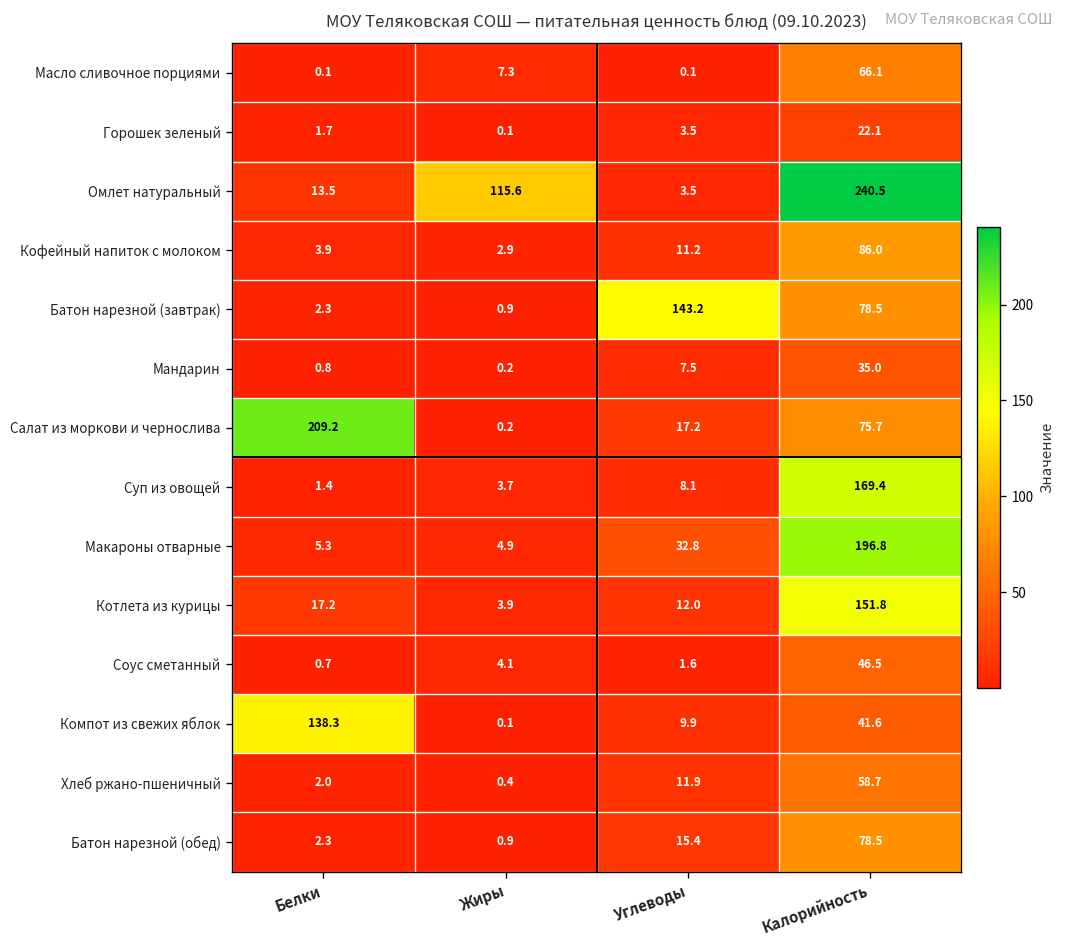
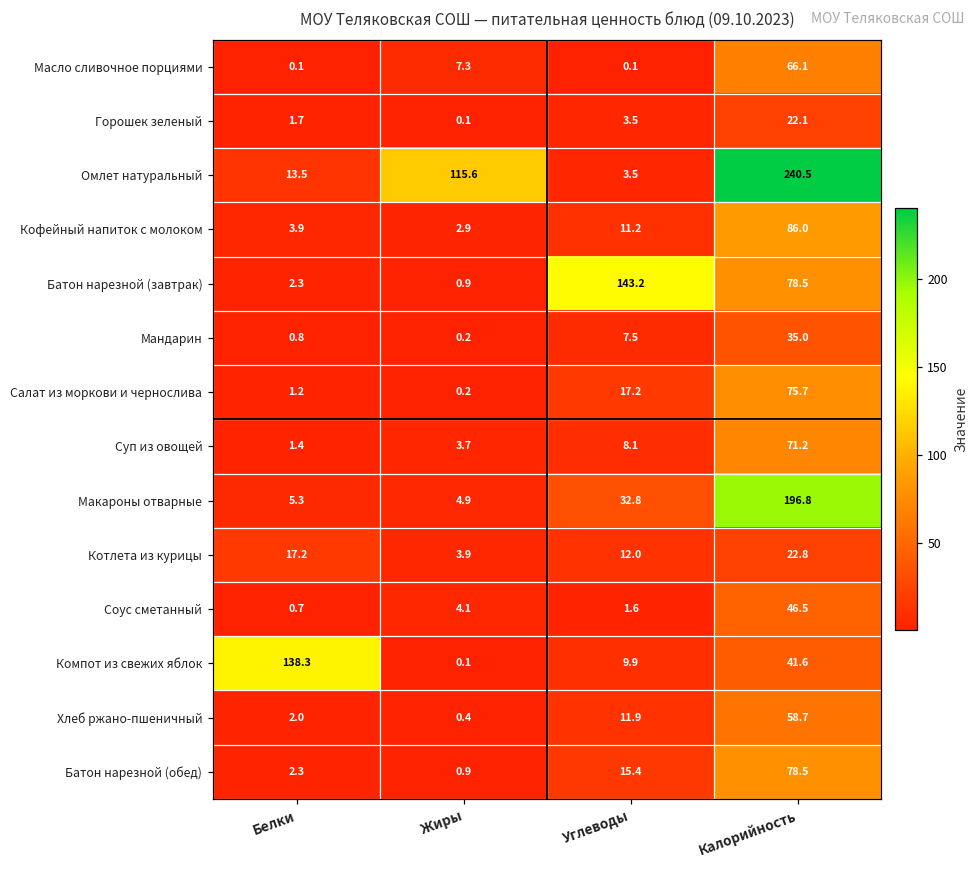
  {
    "Масло сливочное порциями": {
      "Белки": 0.1,
      "Жиры": 7.3,
      "Углеводы": 0.1,
      "Калорийность": 66.1
    },
    "Горошек зеленый": {
      "Белки": 1.7,
      "Жиры": 0.1,
      "Углеводы": 3.5,
      "Калорийность": 22.1
    },
    "Омлет натуральный": {
      "Белки": 13.5,
      "Жиры": 115.6,
      "Углеводы": 3.5,
      "Калорийность": 240.5
    },
    "Кофейный напиток с молоком": {
      "Белки": 3.9,
      "Жиры": 2.9,
      "Углеводы": 11.2,
      "Калорийность": 86.0
    },
    "Батон нарезной (завтрак)": {
      "Белки": 2.3,
      "Жиры": 0.9,
      "Углеводы": 143.2,
      "Калорийность": 78.5
    },
    "Мандарин": {
      "Белки": 0.8,
      "Жиры": 0.2,
      "Углеводы": 7.5,
      "Калорийность": 35.0
    },
    "Салат из моркови и чернослива": {
-     "Белки": 209.2,
+     "Белки": 1.2,
      "Жиры": 0.2,
      "Углеводы": 17.2,
      "Калорийность": 75.7
    },
    "Суп из овощей": {
      "Белки": 1.4,
      "Жиры": 3.7,
      "Углеводы": 8.1,
-     "Калорийность": 169.4
+     "Калорийность": 71.2
    },
    "Макароны отварные": {
      "Белки": 5.3,
      "Жиры": 4.9,
      "Углеводы": 32.8,
      "Калорийность": 196.8
    },
    "Котлета из курицы": {
      "Белки": 17.2,
      "Жиры": 3.9,
      "Углеводы": 12.0,
-     "Калорийность": 151.8
+     "Калорийность": 22.8
    },
    "Соус сметанный": {
      "Белки": 0.7,
      "Жиры": 4.1,
      "Углеводы": 1.6,
      "Калорийность": 46.5
    },
    "Компот из свежих яблок": {
      "Белки": 138.3,
      "Жиры": 0.1,
      "Углеводы": 9.9,
      "Калорийность": 41.6
    },
    "Хлеб ржано-пшеничный": {
      "Белки": 2.0,
      "Жиры": 0.4,
      "Углеводы": 11.9,
      "Калорийность": 58.7
    },
    "Батон нарезной (обед)": {
      "Белки": 2.3,
      "Жиры": 0.9,
      "Углеводы": 15.4,
      "Калорийность": 78.5
    }
  }
